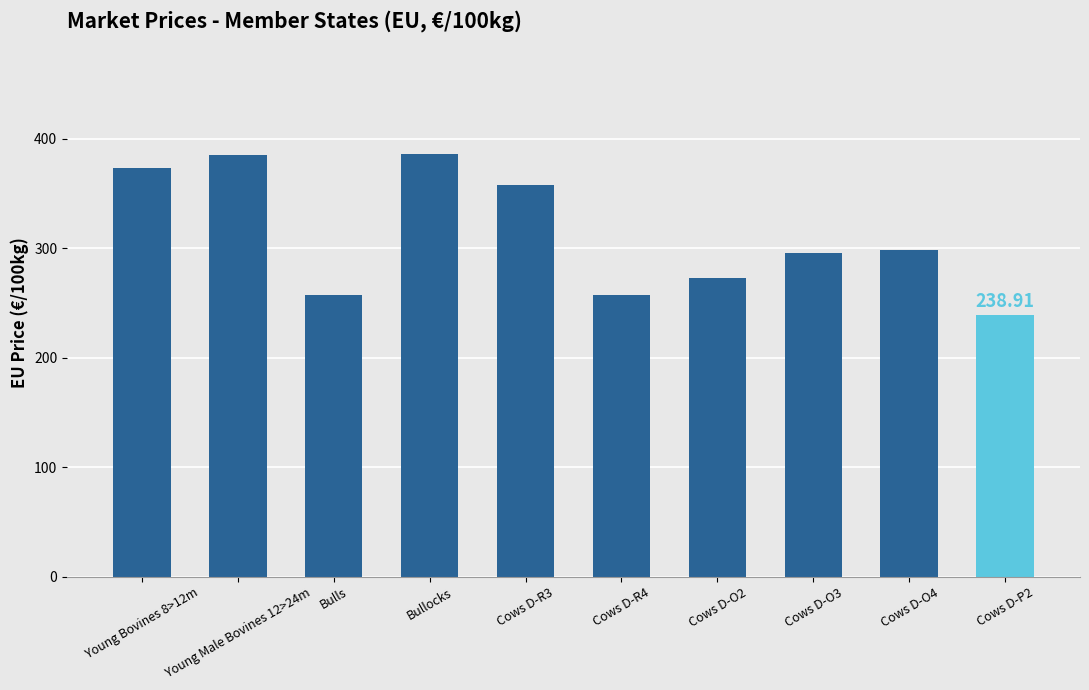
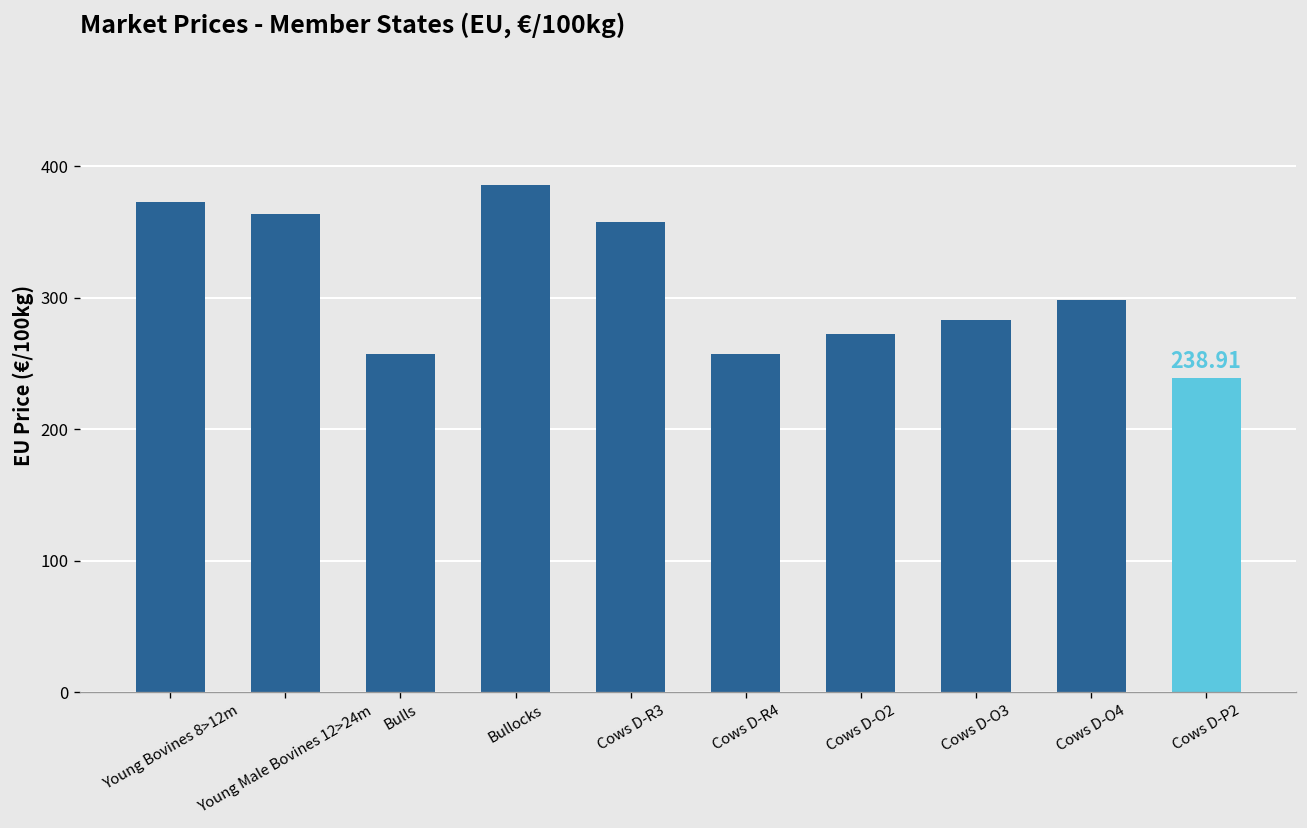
  {
    "Young Bovines 8>12m": 373,
-   "Young Male Bovines 12>24m": 385,
+   "Young Male Bovines 12>24m": 363,
    "Bulls": 257,
    "Bullocks": 386,
    "Cows D-R3": 358,
    "Cows D-R4": 257,
    "Cows D-O2": 272,
-   "Cows D-O3": 295,
+   "Cows D-O3": 283,
    "Cows D-O4": 298
  }
